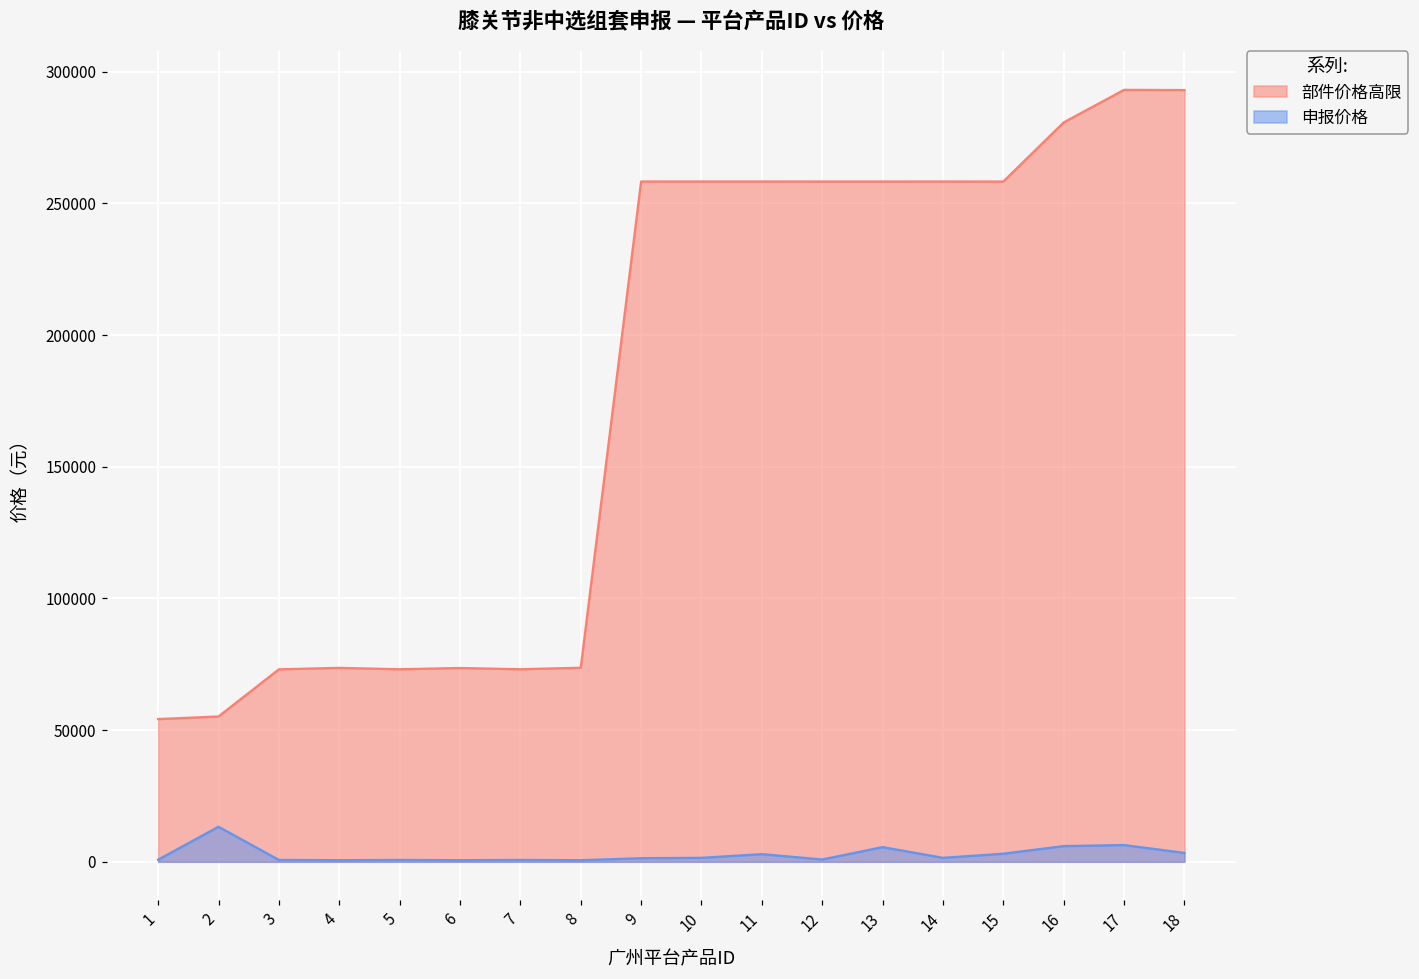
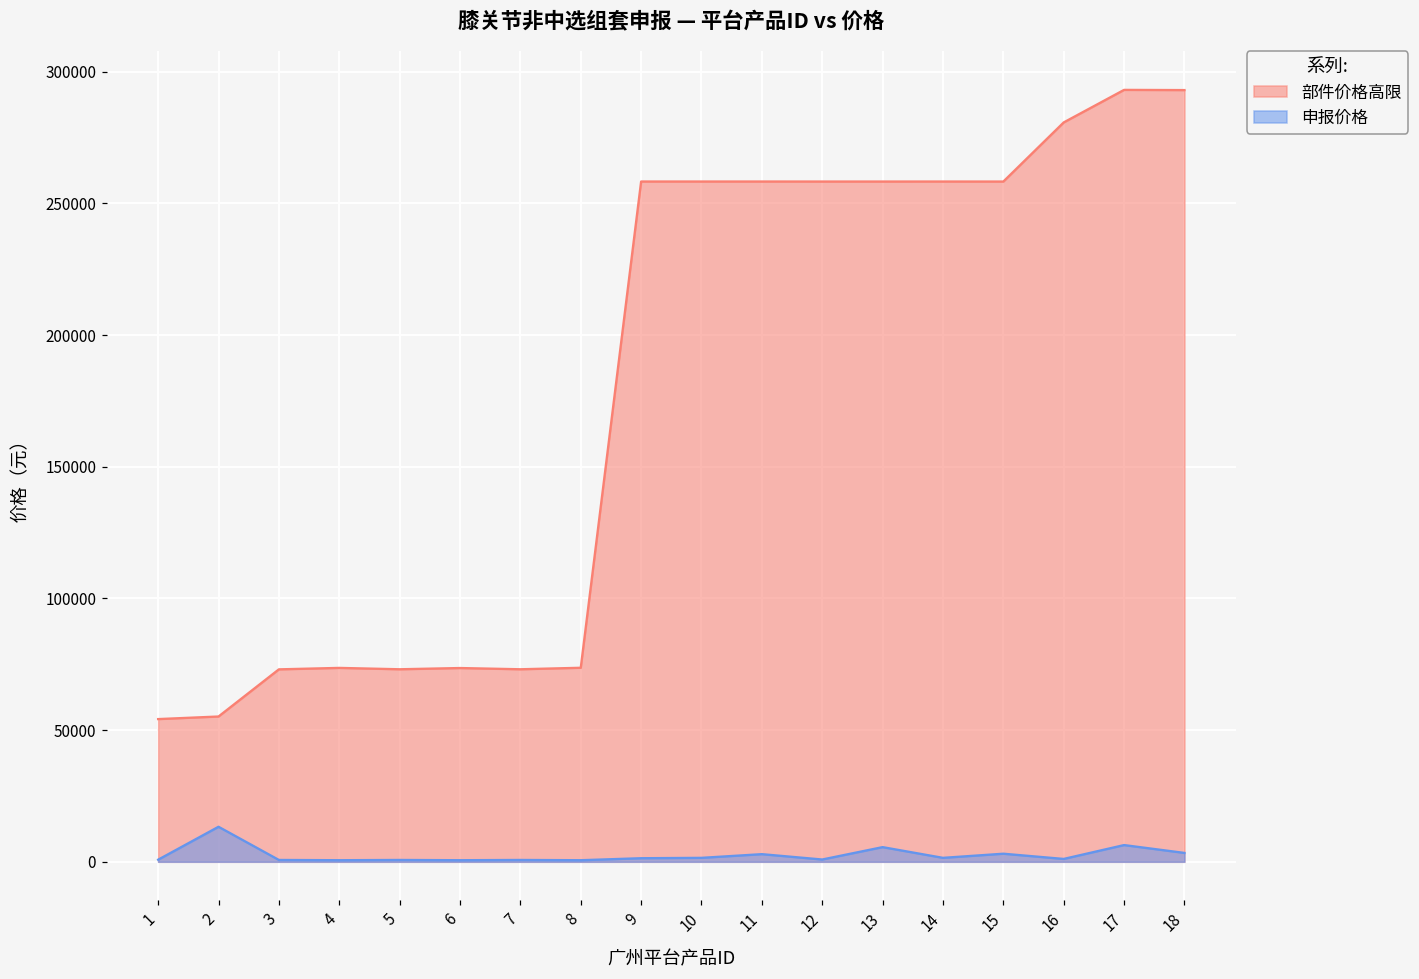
  {
    "部件价格高限": {
      "1": 54000,
      "2": 55000,
      "3": 73000,
      "4": 74000,
      "5": 73000,
      "6": 74000,
      "7": 73000,
      "8": 74000,
      "9": 258000,
      "10": 258000,
      "11": 258000,
      "12": 258000,
      "13": 258000,
      "14": 258000,
      "15": 258000,
      "16": 281000,
      "17": 293000,
      "18": 293000
    },
    "申报价格": {
      "1": 1000,
      "2": 13000,
      "3": 1000,
      "4": 1000,
      "5": 1000,
      "6": 1000,
      "7": 1000,
      "8": 1000,
      "9": 1000,
      "10": 2000,
      "11": 3000,
      "12": 1000,
      "13": 6000,
      "14": 2000,
      "15": 3000,
-     "16": 6000,
+     "16": 1000,
      "17": 6000,
      "18": 3000
    }
  }
